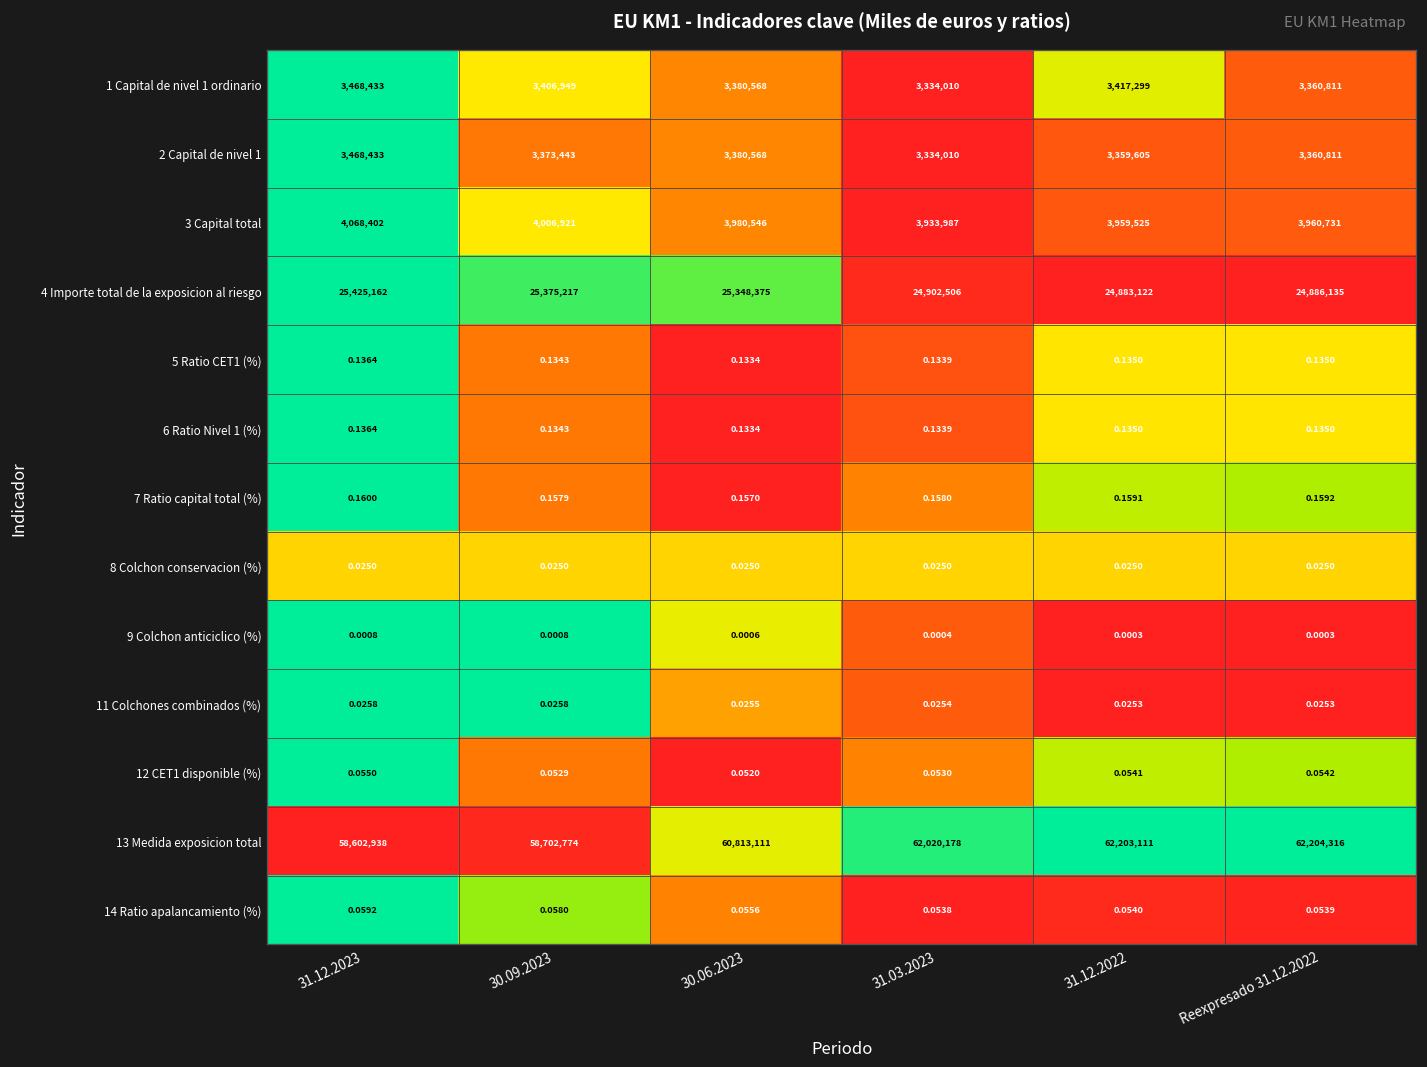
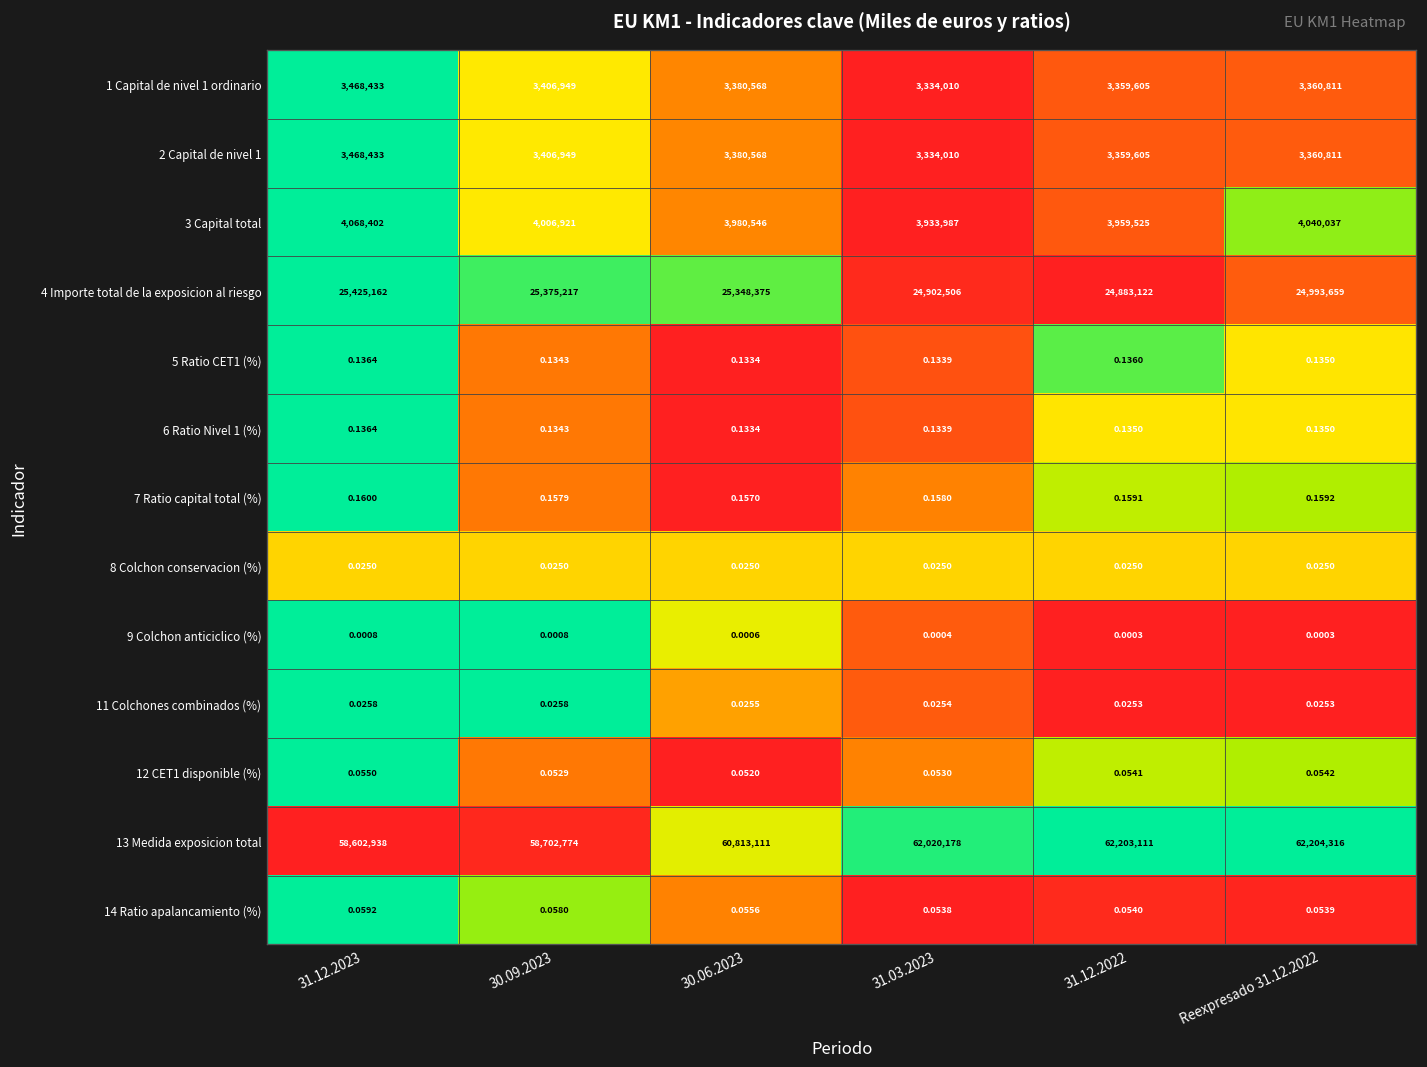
  {
    "1 Capital de nivel 1 ordinario": {
      "31.12.2023": "3,468,433",
      "30.09.2023": "3,406,949",
      "30.06.2023": "3,380,568",
      "31.03.2023": "3,334,010",
-     "31.12.2022": "3,417,299",
+     "31.12.2022": "3,359,605",
      "Reexpresado 31.12.2022": "3,360,811"
    },
    "2 Capital de nivel 1": {
      "31.12.2023": "3,468,433",
-     "30.09.2023": "3,373,443",
+     "30.09.2023": "3,406,949",
      "30.06.2023": "3,380,568",
      "31.03.2023": "3,334,010",
      "31.12.2022": "3,359,605",
      "Reexpresado 31.12.2022": "3,360,811"
    },
    "3 Capital total": {
      "31.12.2023": "4,068,402",
      "30.09.2023": "4,006,921",
      "30.06.2023": "3,980,546",
      "31.03.2023": "3,933,987",
      "31.12.2022": "3,959,525",
-     "Reexpresado 31.12.2022": "3,960,731"
+     "Reexpresado 31.12.2022": "4,040,037"
    },
    "4 Importe total de la exposicion al riesgo": {
      "31.12.2023": "25,425,162",
      "30.09.2023": "25,375,217",
      "30.06.2023": "25,348,375",
      "31.03.2023": "24,902,506",
      "31.12.2022": "24,883,122",
-     "Reexpresado 31.12.2022": "24,886,135"
+     "Reexpresado 31.12.2022": "24,993,659"
    },
    "5 Ratio CET1 (%)": {
      "31.12.2023": "0.1364",
      "30.09.2023": "0.1343",
      "30.06.2023": "0.1334",
      "31.03.2023": "0.1339",
-     "31.12.2022": "0.1350",
+     "31.12.2022": "0.1360",
      "Reexpresado 31.12.2022": "0.1350"
    },
    "6 Ratio Nivel 1 (%)": {
      "31.12.2023": "0.1364",
      "30.09.2023": "0.1343",
      "30.06.2023": "0.1334",
      "31.03.2023": "0.1339",
      "31.12.2022": "0.1350",
      "Reexpresado 31.12.2022": "0.1350"
    },
    "7 Ratio capital total (%)": {
      "31.12.2023": "0.1600",
      "30.09.2023": "0.1579",
      "30.06.2023": "0.1570",
      "31.03.2023": "0.1580",
      "31.12.2022": "0.1591",
      "Reexpresado 31.12.2022": "0.1592"
    },
    "8 Colchon conservacion (%)": {
      "31.12.2023": "0.0250",
      "30.09.2023": "0.0250",
      "30.06.2023": "0.0250",
      "31.03.2023": "0.0250",
      "31.12.2022": "0.0250",
      "Reexpresado 31.12.2022": "0.0250"
    },
    "9 Colchon anticiclico (%)": {
      "31.12.2023": "0.0008",
      "30.09.2023": "0.0008",
      "30.06.2023": "0.0006",
      "31.03.2023": "0.0004",
      "31.12.2022": "0.0003",
      "Reexpresado 31.12.2022": "0.0003"
    },
    "11 Colchones combinados (%)": {
      "31.12.2023": "0.0258",
      "30.09.2023": "0.0258",
      "30.06.2023": "0.0255",
      "31.03.2023": "0.0254",
      "31.12.2022": "0.0253",
      "Reexpresado 31.12.2022": "0.0253"
    },
    "12 CET1 disponible (%)": {
      "31.12.2023": "0.0550",
      "30.09.2023": "0.0529",
      "30.06.2023": "0.0520",
      "31.03.2023": "0.0530",
      "31.12.2022": "0.0541",
      "Reexpresado 31.12.2022": "0.0542"
    },
    "13 Medida exposicion total": {
      "31.12.2023": "58,602,938",
      "30.09.2023": "58,702,774",
      "30.06.2023": "60,813,111",
      "31.03.2023": "62,020,178",
      "31.12.2022": "62,203,111",
      "Reexpresado 31.12.2022": "62,204,316"
    },
    "14 Ratio apalancamiento (%)": {
      "31.12.2023": "0.0592",
      "30.09.2023": "0.0580",
      "30.06.2023": "0.0556",
      "31.03.2023": "0.0538",
      "31.12.2022": "0.0540",
      "Reexpresado 31.12.2022": "0.0539"
    }
  }
